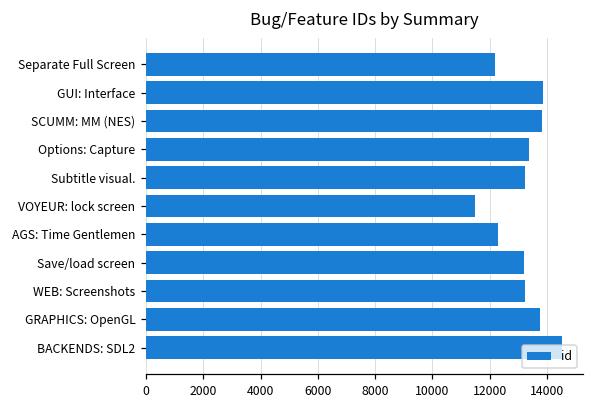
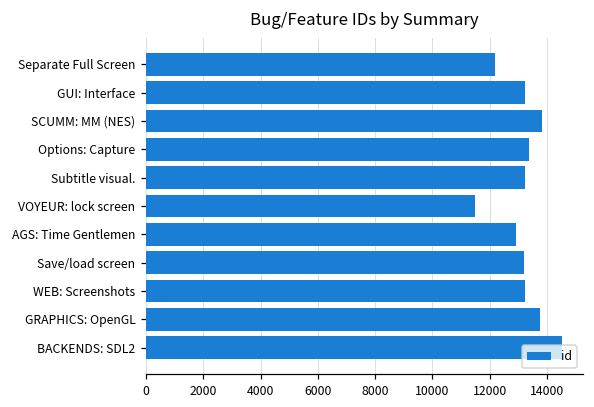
  {
    "Separate Full Screen": 12200,
-   "GUI: Interface": 13900,
+   "GUI: Interface": 13200,
    "SCUMM: MM (NES)": 13800,
    "Options: Capture": 13400,
    "Subtitle visual.": 13200,
    "VOYEUR: lock screen": 11500,
-   "AGS: Time Gentlemen": 12300,
+   "AGS: Time Gentlemen": 12900,
    "Save/load screen": 13200,
    "WEB: Screenshots": 13200,
    "GRAPHICS: OpenGL": 13800
  }
